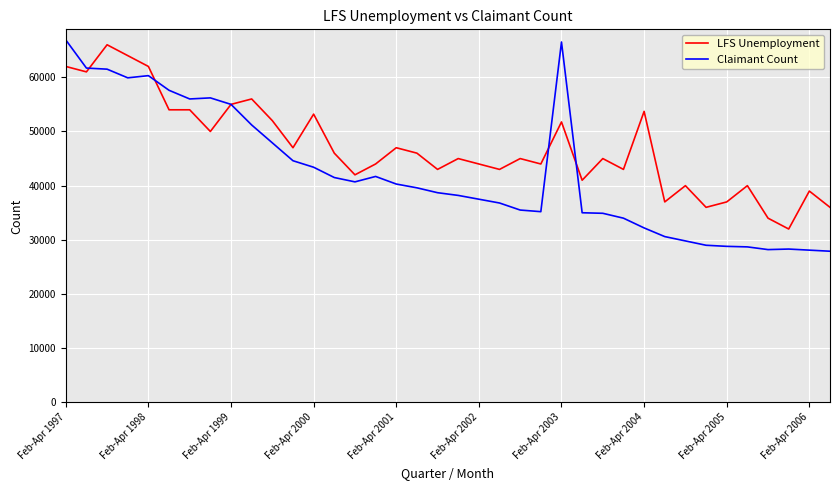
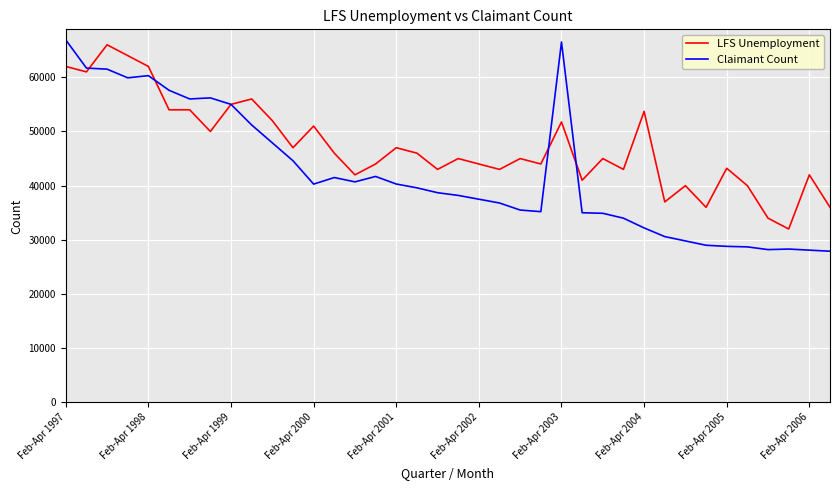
  {
    "LFS Unemployment": {
      "Feb-Apr 1997": 62000,
      "Feb-Apr 1998": 62000,
-     "Feb-Apr 2000": 53000,
+     "Feb-Apr 2000": 51000,
      "Feb-Apr 2001": 47000,
      "Feb-Apr 2002": 44000,
      "Feb-Apr 2003": 52000,
      "Feb-Apr 2004": 54000,
-     "Feb-Apr 2005": 37000,
-     "Feb-Apr 2006": 39000
+     "Feb-Apr 2005": 43000,
+     "Feb-Apr 2006": 42000
    },
    "Claimant Count": {
      "Feb-Apr 1997": 67000,
      "Feb-Apr 1998": 60000,
-     "Feb-Apr 2000": 43000,
+     "Feb-Apr 2000": 40000,
      "Feb-Apr 2001": 40000,
      "Feb-Apr 2002": 38000,
      "Feb-Apr 2003": 67000,
      "Feb-Apr 2004": 32000,
      "Feb-Apr 2005": 29000,
      "Feb-Apr 2006": 28000
    }
  }
